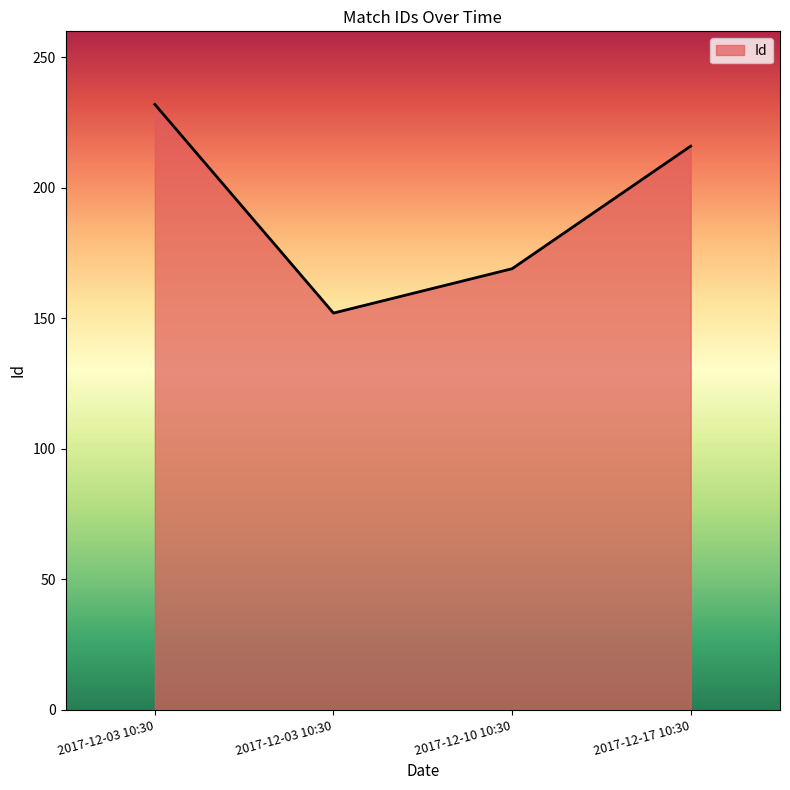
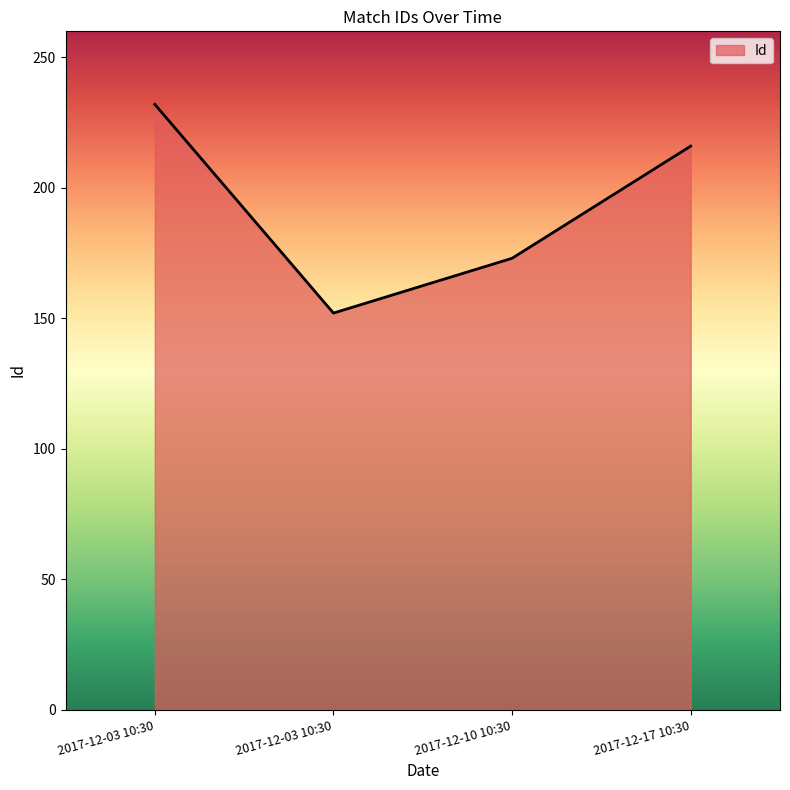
  {
-   "2017-12-10 10:30": 169,
+   "2017-12-10 10:30": 173,
    "2017-12-17 10:30": 216
  }
